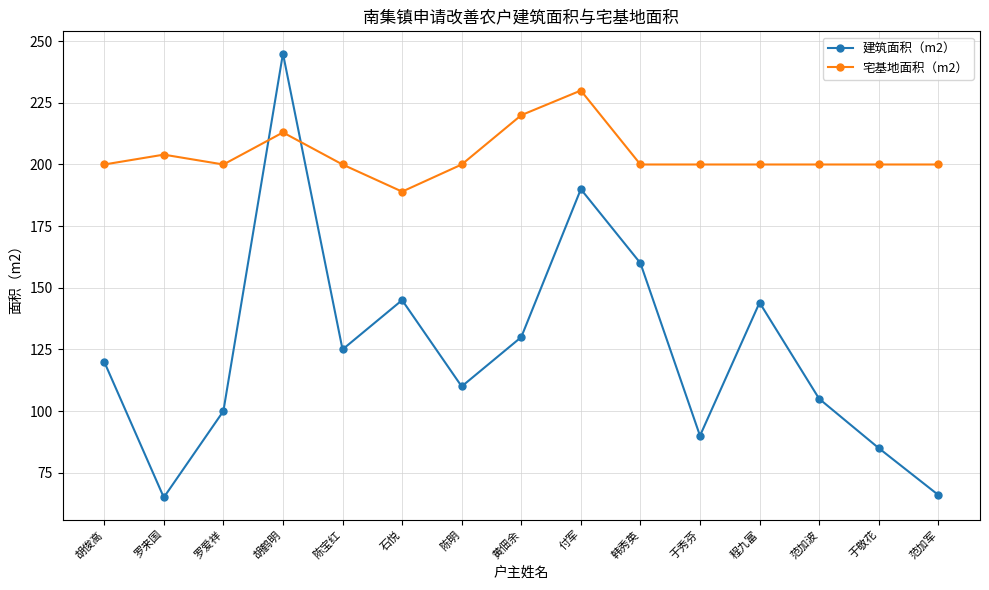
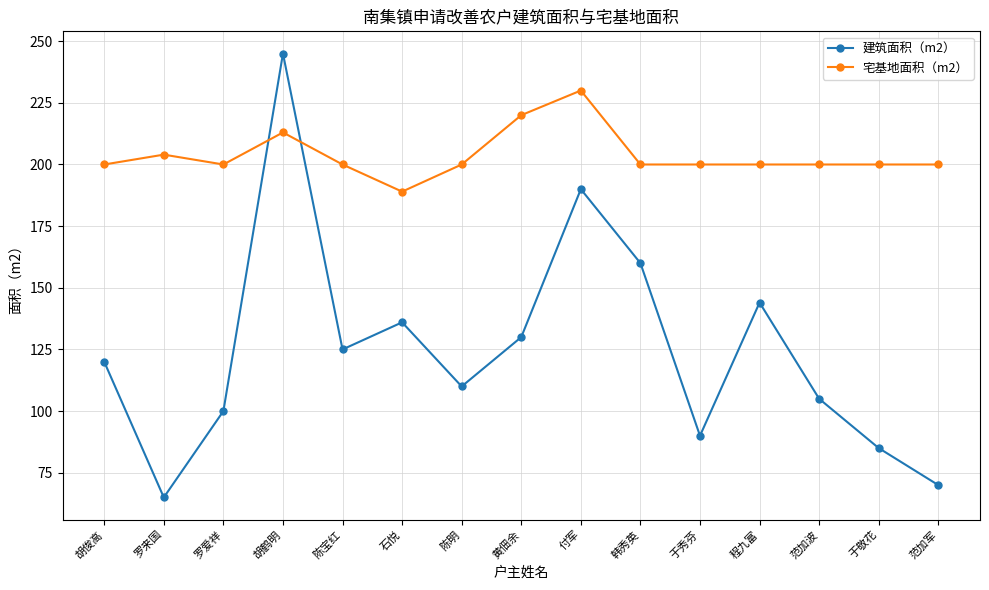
  {
    "建筑面积（m2）": {
      "胡俊高": 120,
      "罗来国": 65,
      "罗爱祥": 100,
      "胡鹤明": 245,
      "陈宝红": 125,
-     "石悦": 145,
+     "石悦": 136,
      "陈明": 110,
      "黄佃余": 130,
      "付军": 190,
      "韩秀英": 160,
      "于秀芬": 90,
      "程九富": 144,
      "范加波": 105,
      "于敬花": 85,
-     "范加军": 66
+     "范加军": 70
    },
    "宅基地面积（m2）": {
      "胡俊高": 200,
      "罗来国": 204,
      "罗爱祥": 200,
      "胡鹤明": 213,
      "陈宝红": 200,
      "石悦": 189,
      "陈明": 200,
      "黄佃余": 220,
      "付军": 230,
      "韩秀英": 200,
      "于秀芬": 200,
      "程九富": 200,
      "范加波": 200,
      "于敬花": 200,
      "范加军": 200
    }
  }
